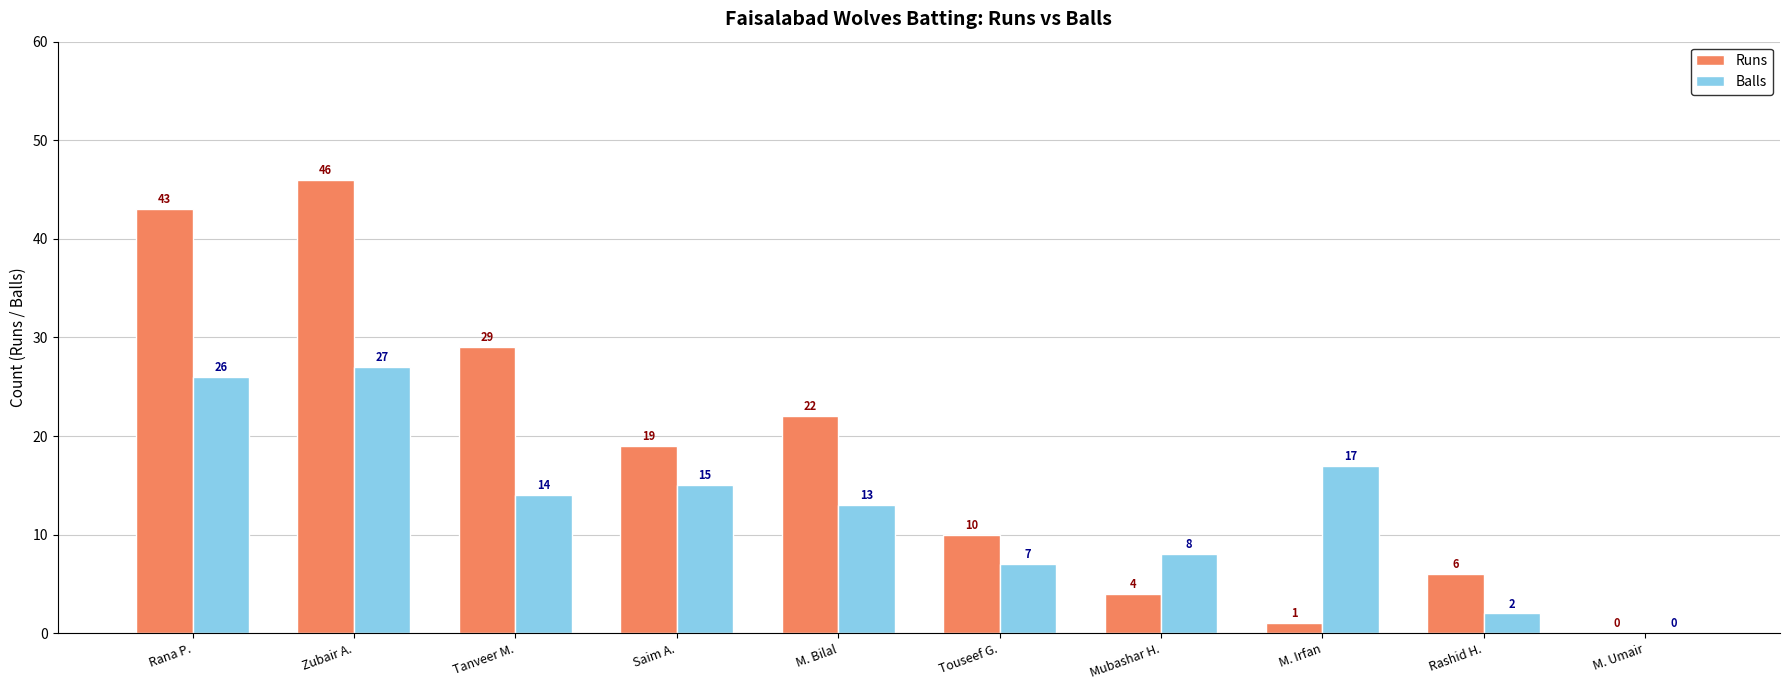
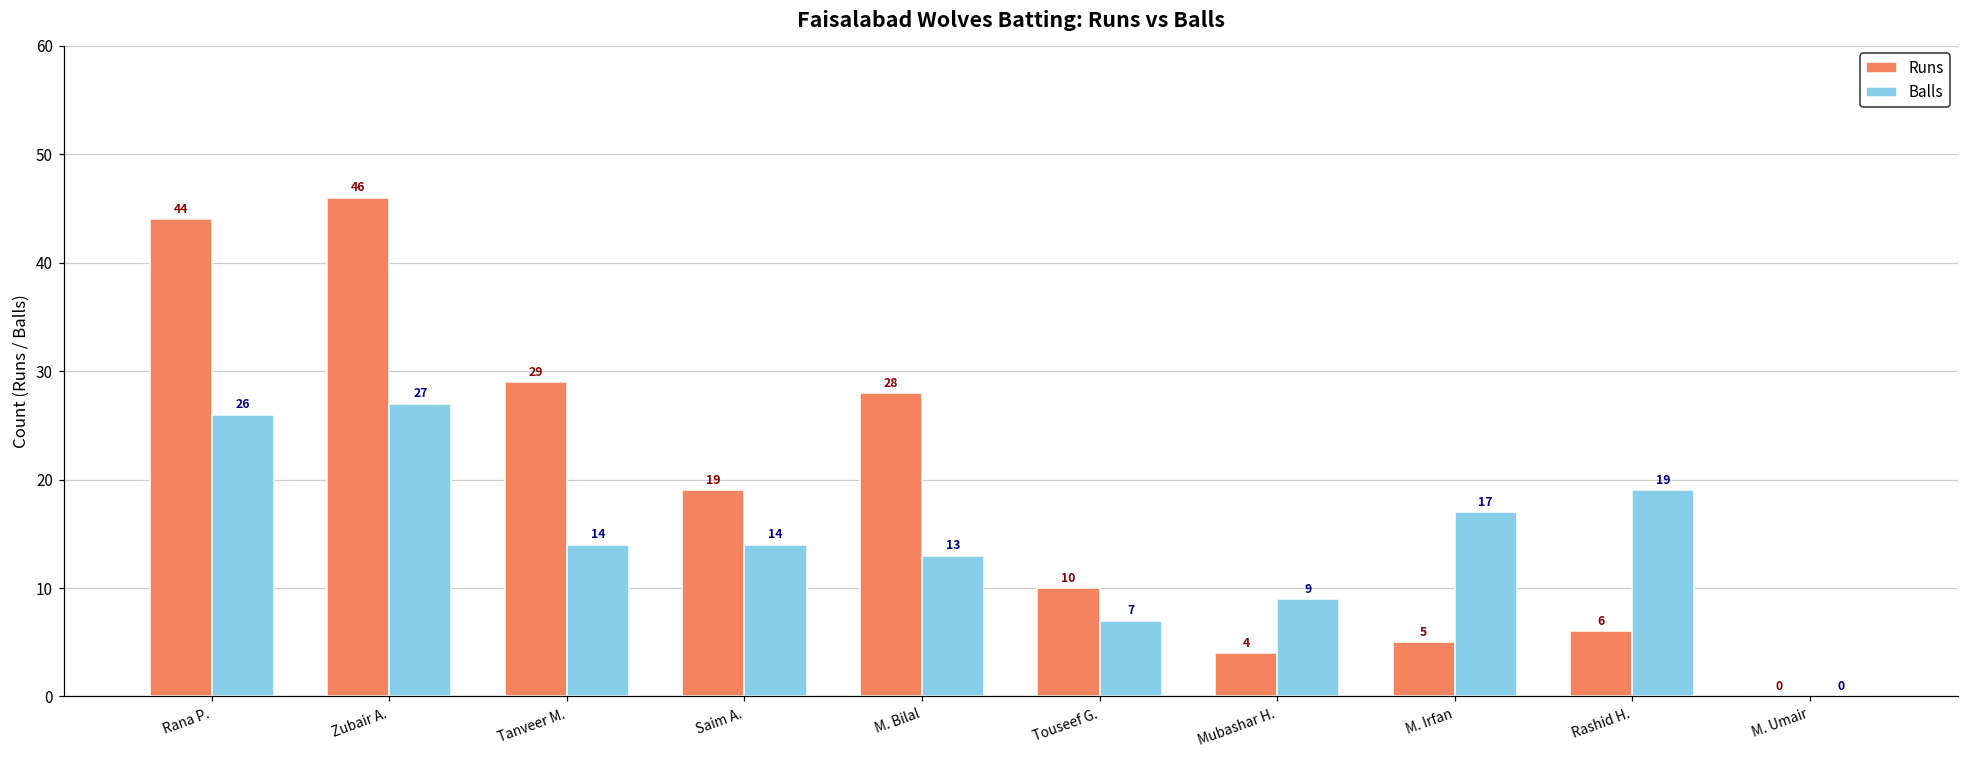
  {
    "Runs": {
-     "Rana P.": 43,
+     "Rana P.": 44,
      "Zubair A.": 46,
      "Tanveer M.": 29,
      "Saim A.": 19,
-     "M. Bilal": 22,
+     "M. Bilal": 28,
      "Touseef G.": 10,
      "Mubashar H.": 4,
-     "M. Irfan": 1,
+     "M. Irfan": 5,
      "Rashid H.": 6,
      "M. Umair": 0
    },
    "Balls": {
      "Rana P.": 26,
      "Zubair A.": 27,
      "Tanveer M.": 14,
-     "Saim A.": 15,
+     "Saim A.": 14,
      "M. Bilal": 13,
      "Touseef G.": 7,
-     "Mubashar H.": 8,
+     "Mubashar H.": 9,
      "M. Irfan": 17,
-     "Rashid H.": 2,
+     "Rashid H.": 19,
      "M. Umair": 0
    }
  }
